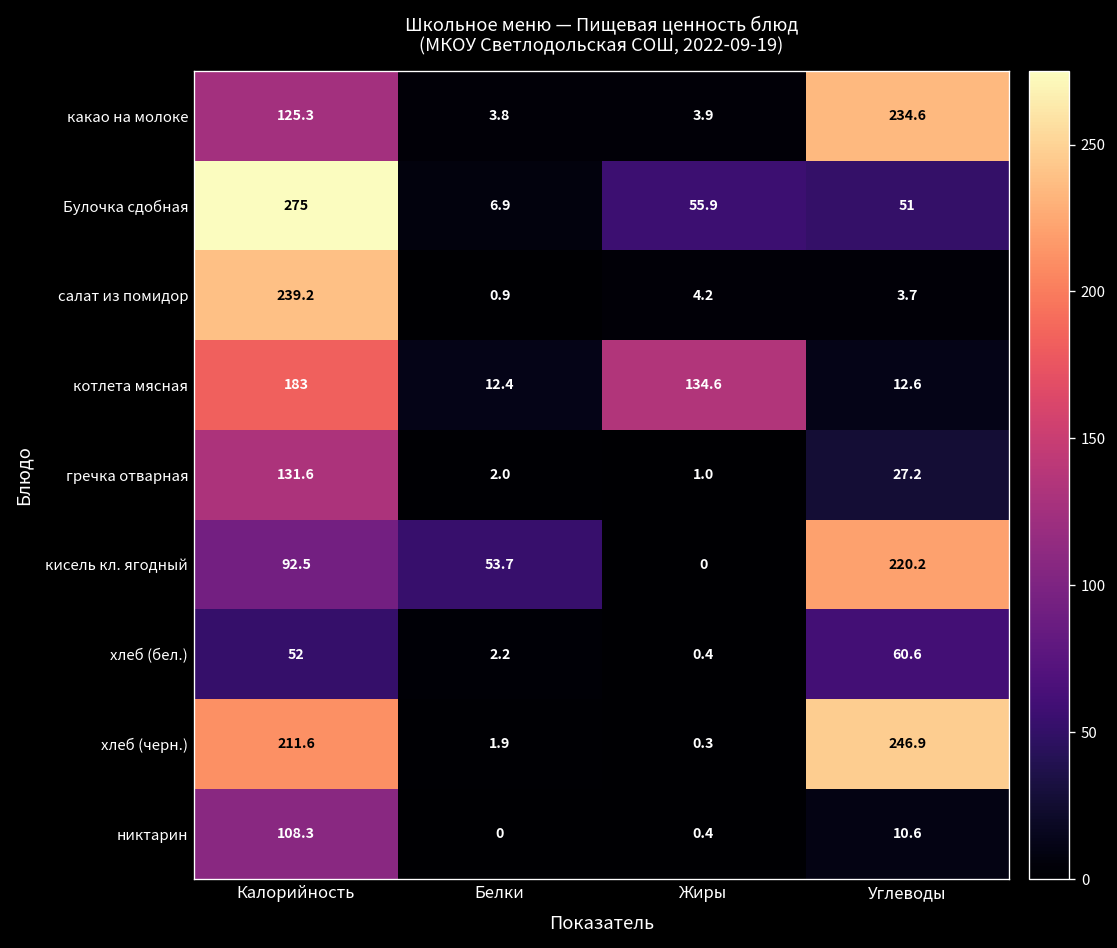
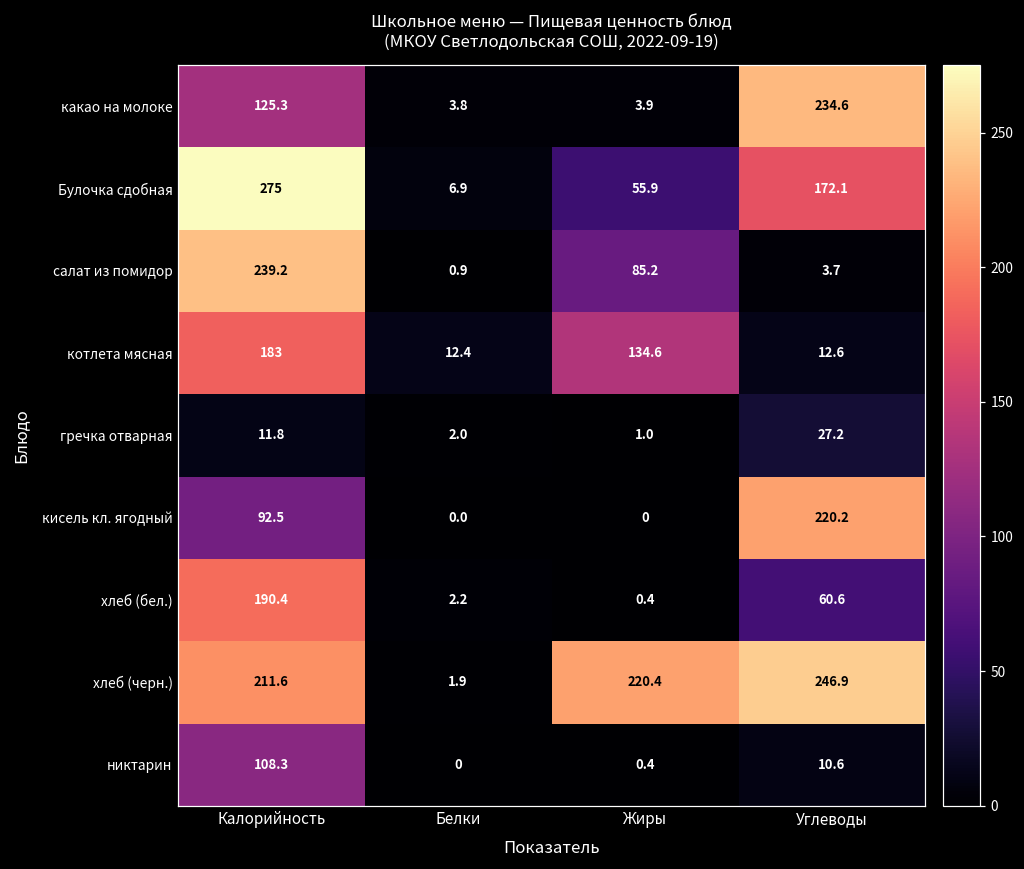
  {
    "какао на молоке": {
      "Калорийность": 125.3,
      "Белки": 3.8,
      "Жиры": 3.9,
      "Углеводы": 234.6
    },
    "Булочка сдобная": {
      "Калорийность": 275,
      "Белки": 6.9,
      "Жиры": 55.9,
-     "Углеводы": 51
+     "Углеводы": 172.1
    },
    "салат из помидор": {
      "Калорийность": 239.2,
      "Белки": 0.9,
-     "Жиры": 4.2,
+     "Жиры": 85.2,
      "Углеводы": 3.7
    },
    "котлета мясная": {
      "Калорийность": 183,
      "Белки": 12.4,
      "Жиры": 134.6,
      "Углеводы": 12.6
    },
    "гречка отварная": {
-     "Калорийность": 131.6,
+     "Калорийность": 11.8,
      "Белки": 2.0,
      "Жиры": 1.0,
      "Углеводы": 27.2
    },
    "кисель кл. ягодный": {
      "Калорийность": 92.5,
-     "Белки": 53.7,
+     "Белки": 0.0,
      "Жиры": 0,
      "Углеводы": 220.2
    },
    "хлеб (бел.)": {
-     "Калорийность": 52,
+     "Калорийность": 190.4,
      "Белки": 2.2,
      "Жиры": 0.4,
      "Углеводы": 60.6
    },
    "хлеб (черн.)": {
      "Калорийность": 211.6,
      "Белки": 1.9,
-     "Жиры": 0.3,
+     "Жиры": 220.4,
      "Углеводы": 246.9
    },
    "никтарин": {
      "Калорийность": 108.3,
      "Белки": 0,
      "Жиры": 0.4,
      "Углеводы": 10.6
    }
  }
